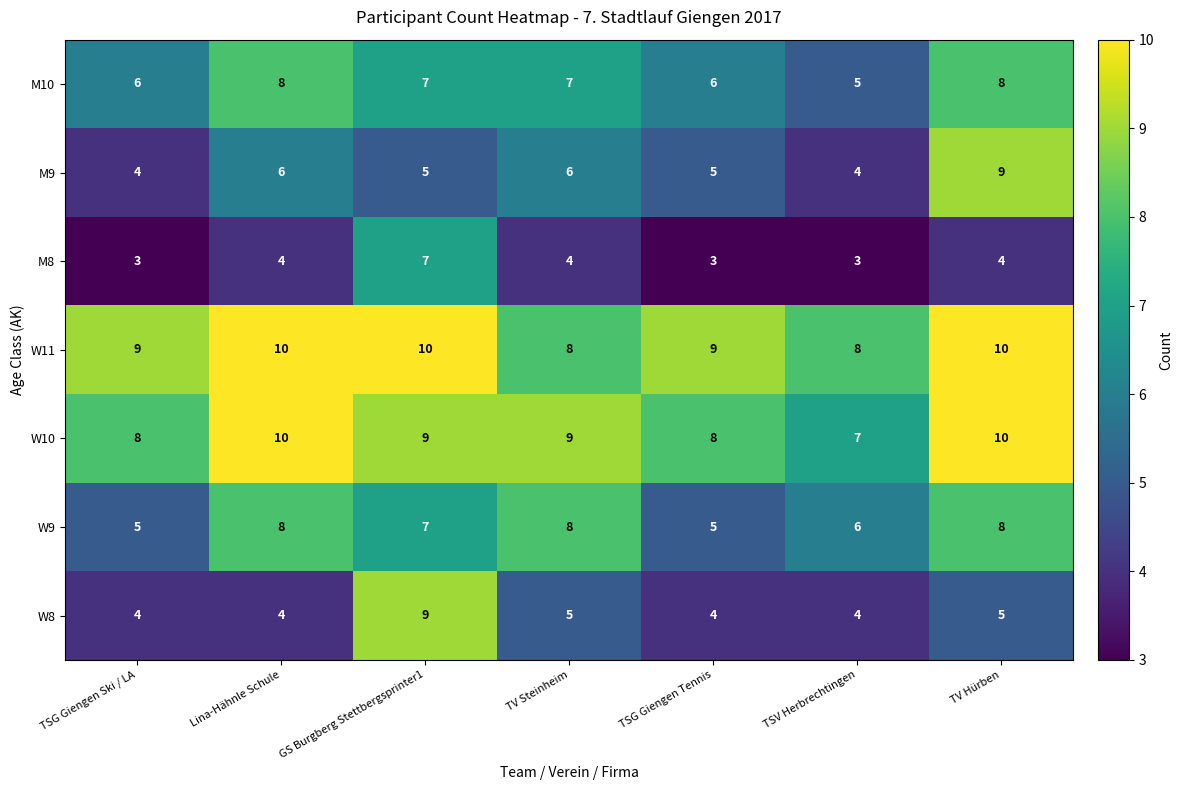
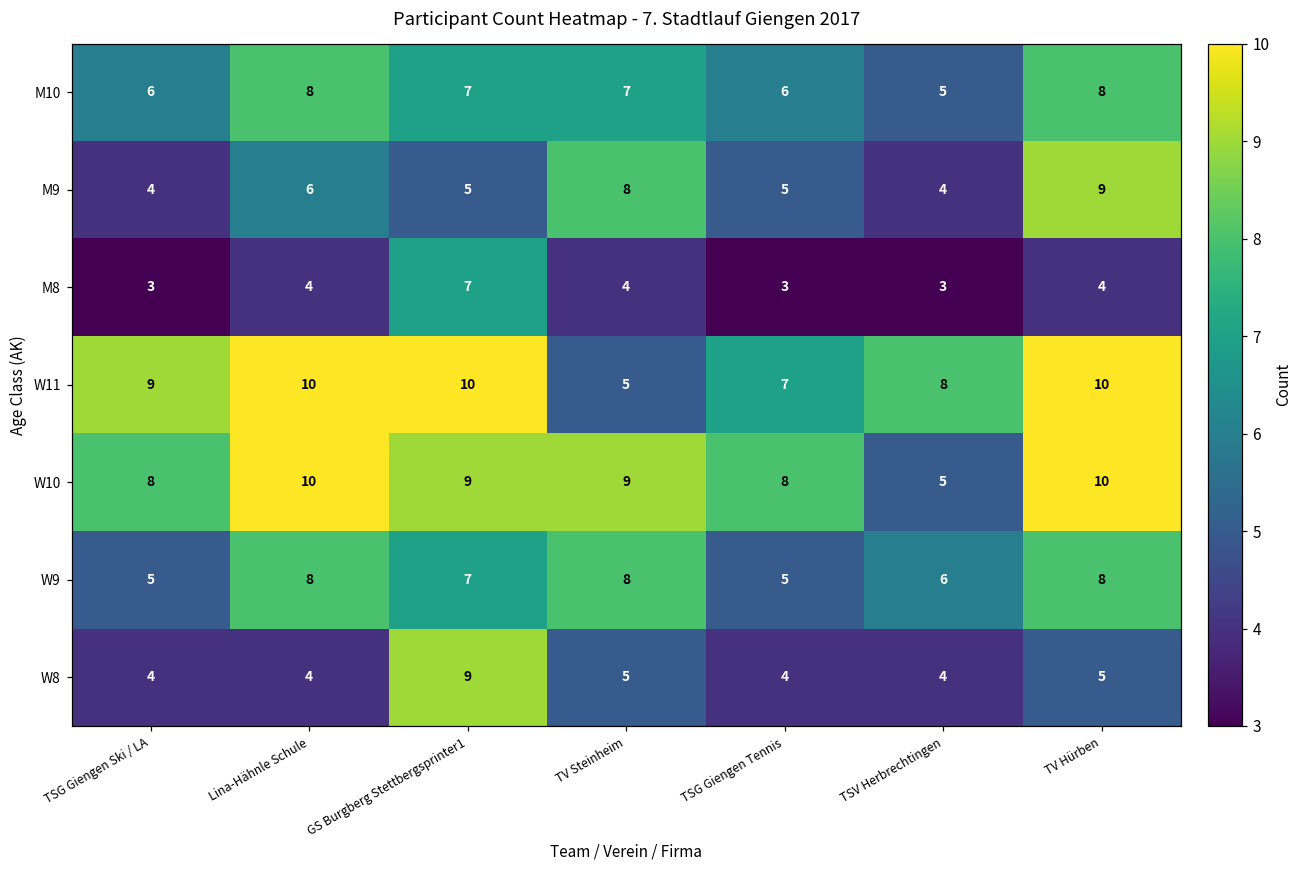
  {
    "M10": {
      "TSG Giengen Ski / LA": 6,
      "Lina-Hähnle Schule": 8,
      "GS Burgberg Stettbergsprinter1": 7,
      "TV Steinheim": 7,
      "TSG Giengen Tennis": 6,
      "TSV Herbrechtingen": 5,
      "TV Hürben": 8
    },
    "M9": {
      "TSG Giengen Ski / LA": 4,
      "Lina-Hähnle Schule": 6,
      "GS Burgberg Stettbergsprinter1": 5,
-     "TV Steinheim": 6,
+     "TV Steinheim": 8,
      "TSG Giengen Tennis": 5,
      "TSV Herbrechtingen": 4,
      "TV Hürben": 9
    },
    "M8": {
      "TSG Giengen Ski / LA": 3,
      "Lina-Hähnle Schule": 4,
      "GS Burgberg Stettbergsprinter1": 7,
      "TV Steinheim": 4,
      "TSG Giengen Tennis": 3,
      "TSV Herbrechtingen": 3,
      "TV Hürben": 4
    },
    "W11": {
      "TSG Giengen Ski / LA": 9,
      "Lina-Hähnle Schule": 10,
      "GS Burgberg Stettbergsprinter1": 10,
-     "TV Steinheim": 8,
-     "TSG Giengen Tennis": 9,
+     "TV Steinheim": 5,
+     "TSG Giengen Tennis": 7,
      "TSV Herbrechtingen": 8,
      "TV Hürben": 10
    },
    "W10": {
      "TSG Giengen Ski / LA": 8,
      "Lina-Hähnle Schule": 10,
      "GS Burgberg Stettbergsprinter1": 9,
      "TV Steinheim": 9,
      "TSG Giengen Tennis": 8,
-     "TSV Herbrechtingen": 7,
+     "TSV Herbrechtingen": 5,
      "TV Hürben": 10
    },
    "W9": {
      "TSG Giengen Ski / LA": 5,
      "Lina-Hähnle Schule": 8,
      "GS Burgberg Stettbergsprinter1": 7,
      "TV Steinheim": 8,
      "TSG Giengen Tennis": 5,
      "TSV Herbrechtingen": 6,
      "TV Hürben": 8
    },
    "W8": {
      "TSG Giengen Ski / LA": 4,
      "Lina-Hähnle Schule": 4,
      "GS Burgberg Stettbergsprinter1": 9,
      "TV Steinheim": 5,
      "TSG Giengen Tennis": 4,
      "TSV Herbrechtingen": 4,
      "TV Hürben": 5
    }
  }
